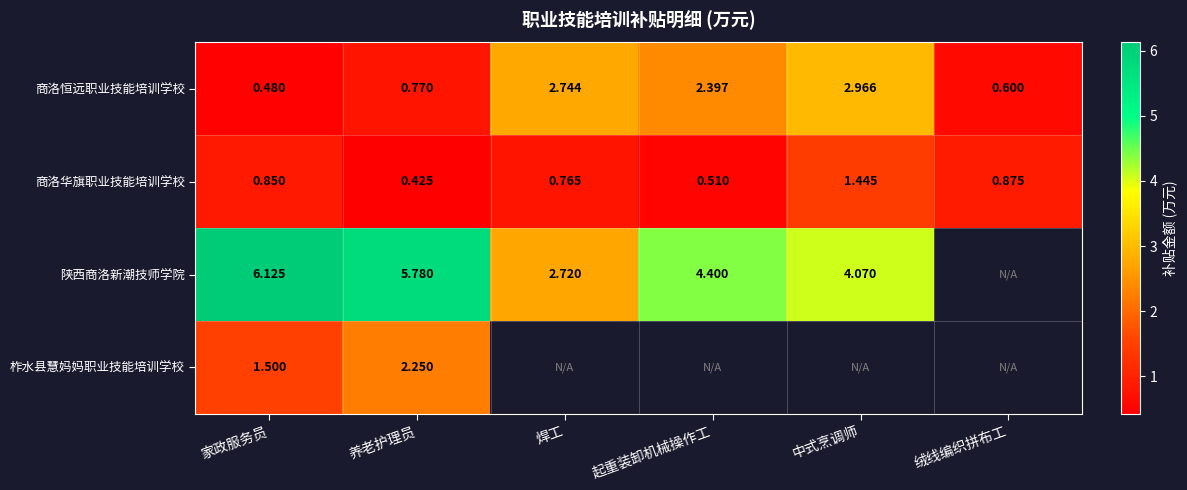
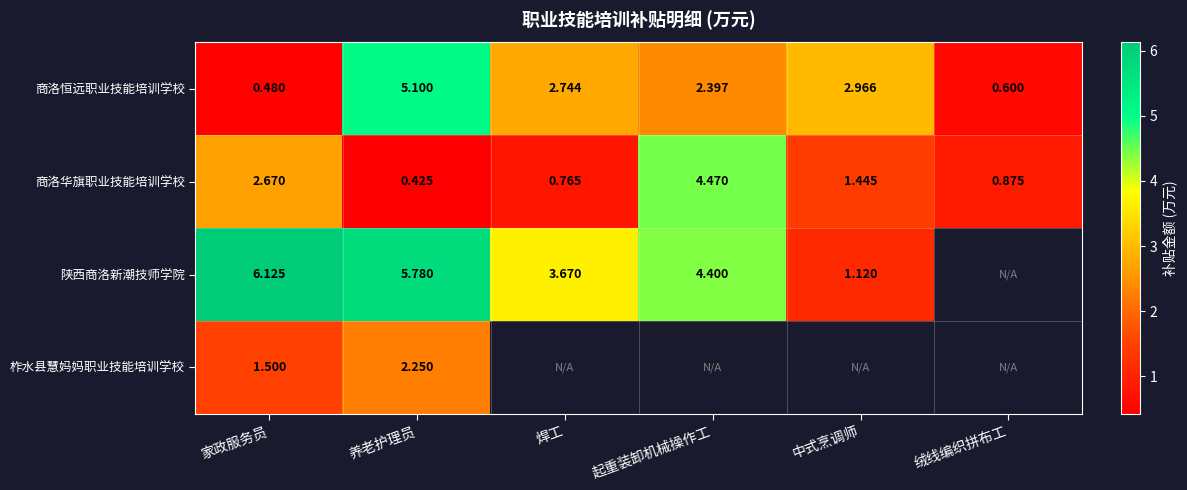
  {
    "商洛恒远职业技能培训学校": {
      "家政服务员": 0.480,
-     "养老护理员": 0.770,
+     "养老护理员": 5.100,
      "焊工": 2.744,
      "起重装卸机械操作工": 2.397,
      "中式烹调师": 2.966,
      "绒线编织拼布工": 0.600
    },
    "商洛华旗职业技能培训学校": {
-     "家政服务员": 0.850,
+     "家政服务员": 2.670,
      "养老护理员": 0.425,
      "焊工": 0.765,
-     "起重装卸机械操作工": 0.510,
+     "起重装卸机械操作工": 4.470,
      "中式烹调师": 1.445,
      "绒线编织拼布工": 0.875
    },
    "陕西商洛新潮技师学院": {
      "家政服务员": 6.125,
      "养老护理员": 5.780,
-     "焊工": 2.720,
+     "焊工": 3.670,
      "起重装卸机械操作工": 4.400,
-     "中式烹调师": 4.070
+     "中式烹调师": 1.120
    },
    "柞水县慧妈妈职业技能培训学校": {
      "家政服务员": 1.500,
      "养老护理员": 2.250
    }
  }
